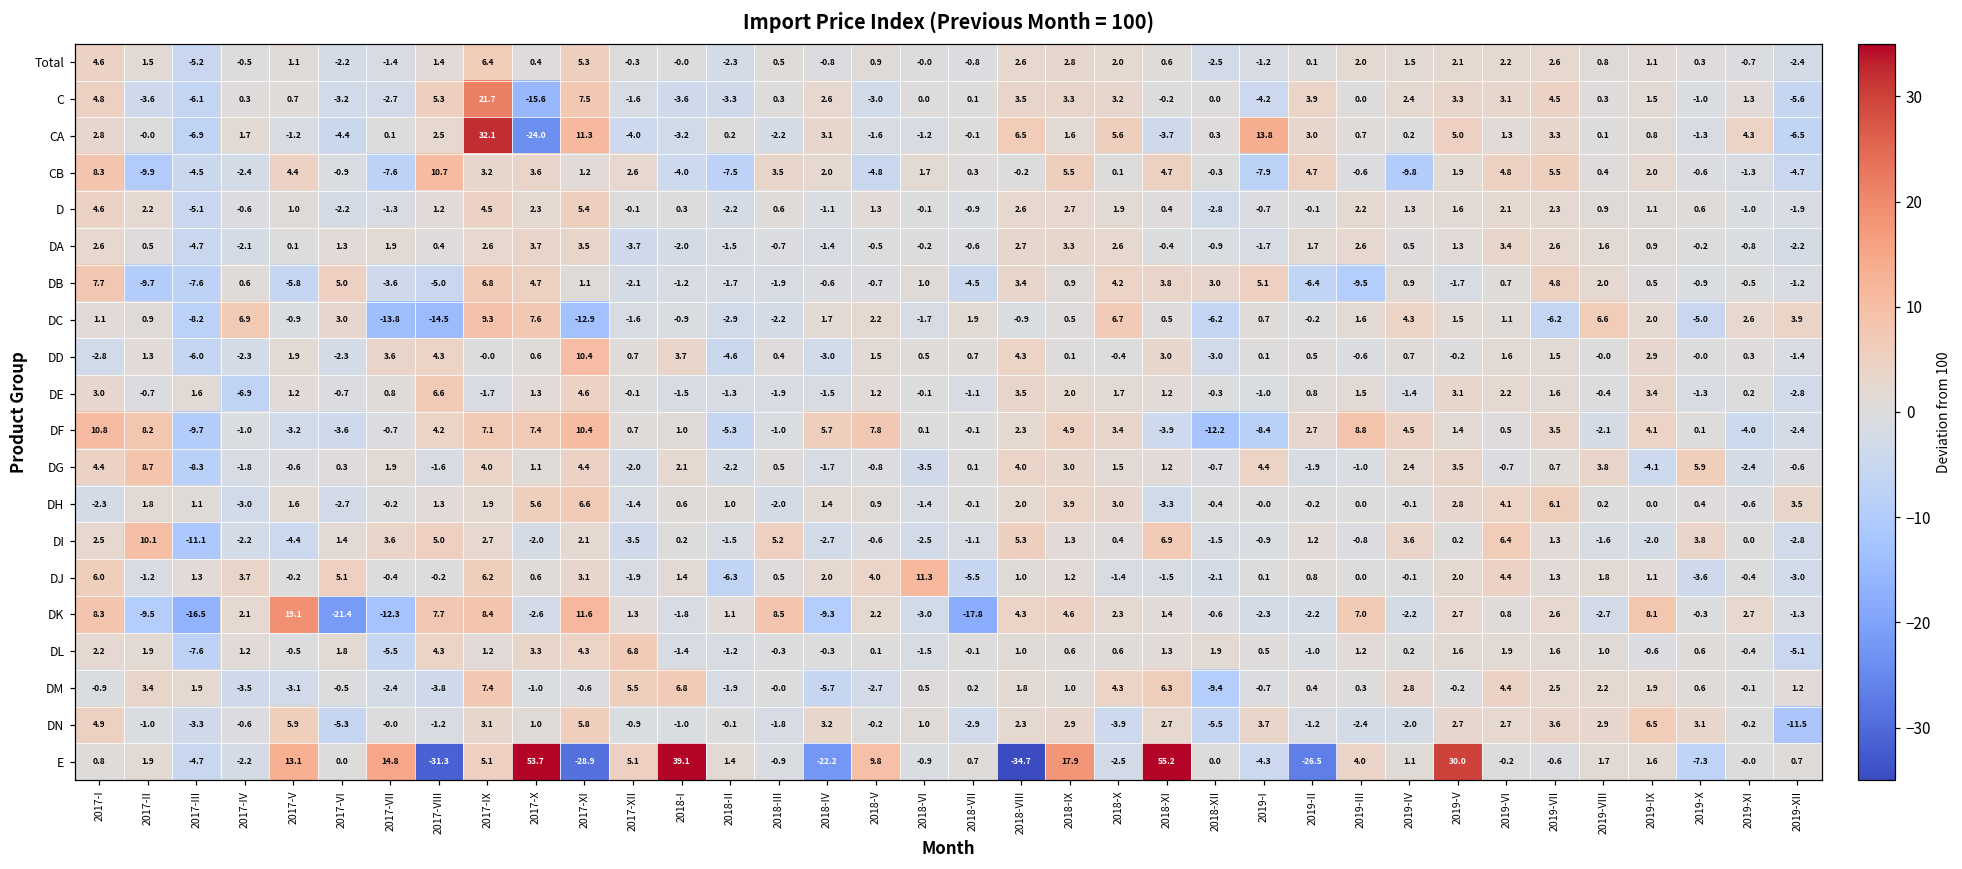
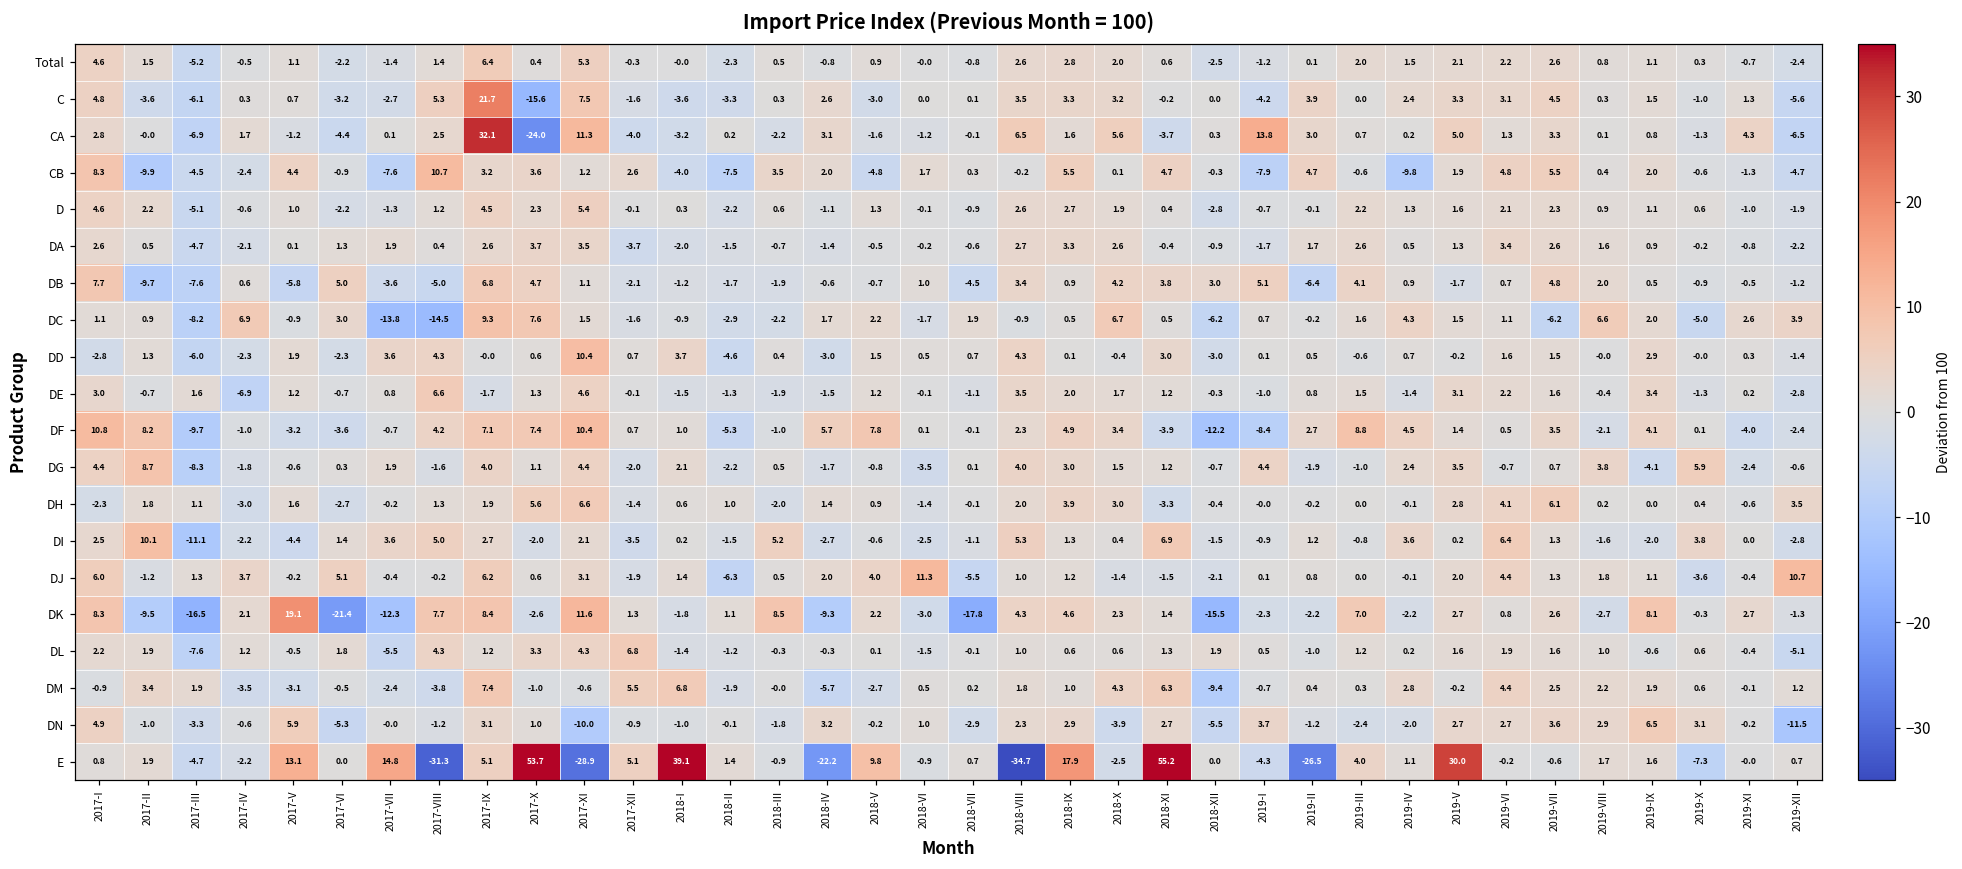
  {
    "DB": {
      "2017-I": 7.7,
      "2017-II": -9.7,
      "2017-III": -7.6,
      "2017-IV": 0.6,
      "2017-V": -5.8,
      "2017-VI": 5.0,
      "2017-VII": -3.6,
      "2017-VIII": -5.0,
      "2017-IX": 6.8,
      "2017-X": 4.7,
      "2017-XI": 1.1,
      "2017-XII": -2.1,
      "2018-I": -1.2,
      "2018-II": -1.7,
      "2018-III": -1.9,
      "2018-IV": -0.6,
      "2018-V": -0.7,
      "2018-VI": 1.0,
      "2018-VII": -4.5,
      "2018-VIII": 3.4,
      "2018-IX": 0.9,
      "2018-X": 4.2,
      "2018-XI": 3.8,
      "2018-XII": 3.0,
      "2019-I": 5.1,
      "2019-II": -6.4,
-     "2019-III": -9.5,
+     "2019-III": 4.1,
      "2019-IV": 0.9,
      "2019-V": -1.7,
      "2019-VI": 0.7,
      "2019-VII": 4.8,
      "2019-VIII": 2.0,
      "2019-IX": 0.5,
      "2019-X": -0.9,
      "2019-XI": -0.5,
      "2019-XII": -1.2
    },
    "DC": {
      "2017-I": 1.1,
      "2017-II": 0.9,
      "2017-III": -8.2,
      "2017-IV": 6.9,
      "2017-V": -0.9,
      "2017-VI": 3.0,
      "2017-VII": -13.8,
      "2017-VIII": -14.5,
      "2017-IX": 9.3,
      "2017-X": 7.6,
-     "2017-XI": -12.9,
+     "2017-XI": 1.5,
      "2017-XII": -1.6,
      "2018-I": -0.9,
      "2018-II": -2.9,
      "2018-III": -2.2,
      "2018-IV": 1.7,
      "2018-V": 2.2,
      "2018-VI": -1.7,
      "2018-VII": 1.9,
      "2018-VIII": -0.9,
      "2018-IX": 0.5,
      "2018-X": 6.7,
      "2018-XI": 0.5,
      "2018-XII": -6.2,
      "2019-I": 0.7,
      "2019-II": -0.2,
      "2019-III": 1.6,
      "2019-IV": 4.3,
      "2019-V": 1.5,
      "2019-VI": 1.1,
      "2019-VII": -6.2,
      "2019-VIII": 6.6,
      "2019-IX": 2.0,
      "2019-X": -5.0,
      "2019-XI": 2.6,
      "2019-XII": 3.9
    },
    "DJ": {
      "2017-I": 6.0,
      "2017-II": -1.2,
      "2017-III": 1.3,
      "2017-IV": 3.7,
      "2017-V": -0.2,
      "2017-VI": 5.1,
      "2017-VII": -0.4,
      "2017-VIII": -0.2,
      "2017-IX": 6.2,
      "2017-X": 0.6,
      "2017-XI": 3.1,
      "2017-XII": -1.9,
      "2018-I": 1.4,
      "2018-II": -6.3,
      "2018-III": 0.5,
      "2018-IV": 2.0,
      "2018-V": 4.0,
      "2018-VI": 11.3,
      "2018-VII": -5.5,
      "2018-VIII": 1.0,
      "2018-IX": 1.2,
      "2018-X": -1.4,
      "2018-XI": -1.5,
      "2018-XII": -2.1,
      "2019-I": 0.1,
      "2019-II": 0.8,
      "2019-III": 0.0,
      "2019-IV": -0.1,
      "2019-V": 2.0,
      "2019-VI": 4.4,
      "2019-VII": 1.3,
      "2019-VIII": 1.8,
      "2019-IX": 1.1,
      "2019-X": -3.6,
      "2019-XI": -0.4,
-     "2019-XII": -3.0
+     "2019-XII": 10.7
    },
    "DK": {
      "2017-I": 8.3,
      "2017-II": -9.5,
      "2017-III": -16.5,
      "2017-IV": 2.1,
      "2017-V": 19.1,
      "2017-VI": -21.4,
      "2017-VII": -12.3,
      "2017-VIII": 7.7,
      "2017-IX": 8.4,
      "2017-X": -2.6,
      "2017-XI": 11.6,
      "2017-XII": 1.3,
      "2018-I": -1.8,
      "2018-II": 1.1,
      "2018-III": 8.5,
      "2018-IV": -9.3,
      "2018-V": 2.2,
      "2018-VI": -3.0,
      "2018-VII": -17.8,
      "2018-VIII": 4.3,
      "2018-IX": 4.6,
      "2018-X": 2.3,
      "2018-XI": 1.4,
-     "2018-XII": -0.6,
+     "2018-XII": -15.5,
      "2019-I": -2.3,
      "2019-II": -2.2,
      "2019-III": 7.0,
      "2019-IV": -2.2,
      "2019-V": 2.7,
      "2019-VI": 0.8,
      "2019-VII": 2.6,
      "2019-VIII": -2.7,
      "2019-IX": 8.1,
      "2019-X": -0.3,
      "2019-XI": 2.7,
      "2019-XII": -1.3
    },
    "DN": {
      "2017-I": 4.9,
      "2017-II": -1.0,
      "2017-III": -3.3,
      "2017-IV": -0.6,
      "2017-V": 5.9,
      "2017-VI": -5.3,
      "2017-VII": -0.0,
      "2017-VIII": -1.2,
      "2017-IX": 3.1,
      "2017-X": 1.0,
-     "2017-XI": 5.8,
+     "2017-XI": -10.0,
      "2017-XII": -0.9,
      "2018-I": -1.0,
      "2018-II": -0.1,
      "2018-III": -1.8,
      "2018-IV": 3.2,
      "2018-V": -0.2,
      "2018-VI": 1.0,
      "2018-VII": -2.9,
      "2018-VIII": 2.3,
      "2018-IX": 2.9,
      "2018-X": -3.9,
      "2018-XI": 2.7,
      "2018-XII": -5.5,
      "2019-I": 3.7,
      "2019-II": -1.2,
      "2019-III": -2.4,
      "2019-IV": -2.0,
      "2019-V": 2.7,
      "2019-VI": 2.7,
      "2019-VII": 3.6,
      "2019-VIII": 2.9,
      "2019-IX": 6.5,
      "2019-X": 3.1,
      "2019-XI": -0.2,
      "2019-XII": -11.5
    }
  }
